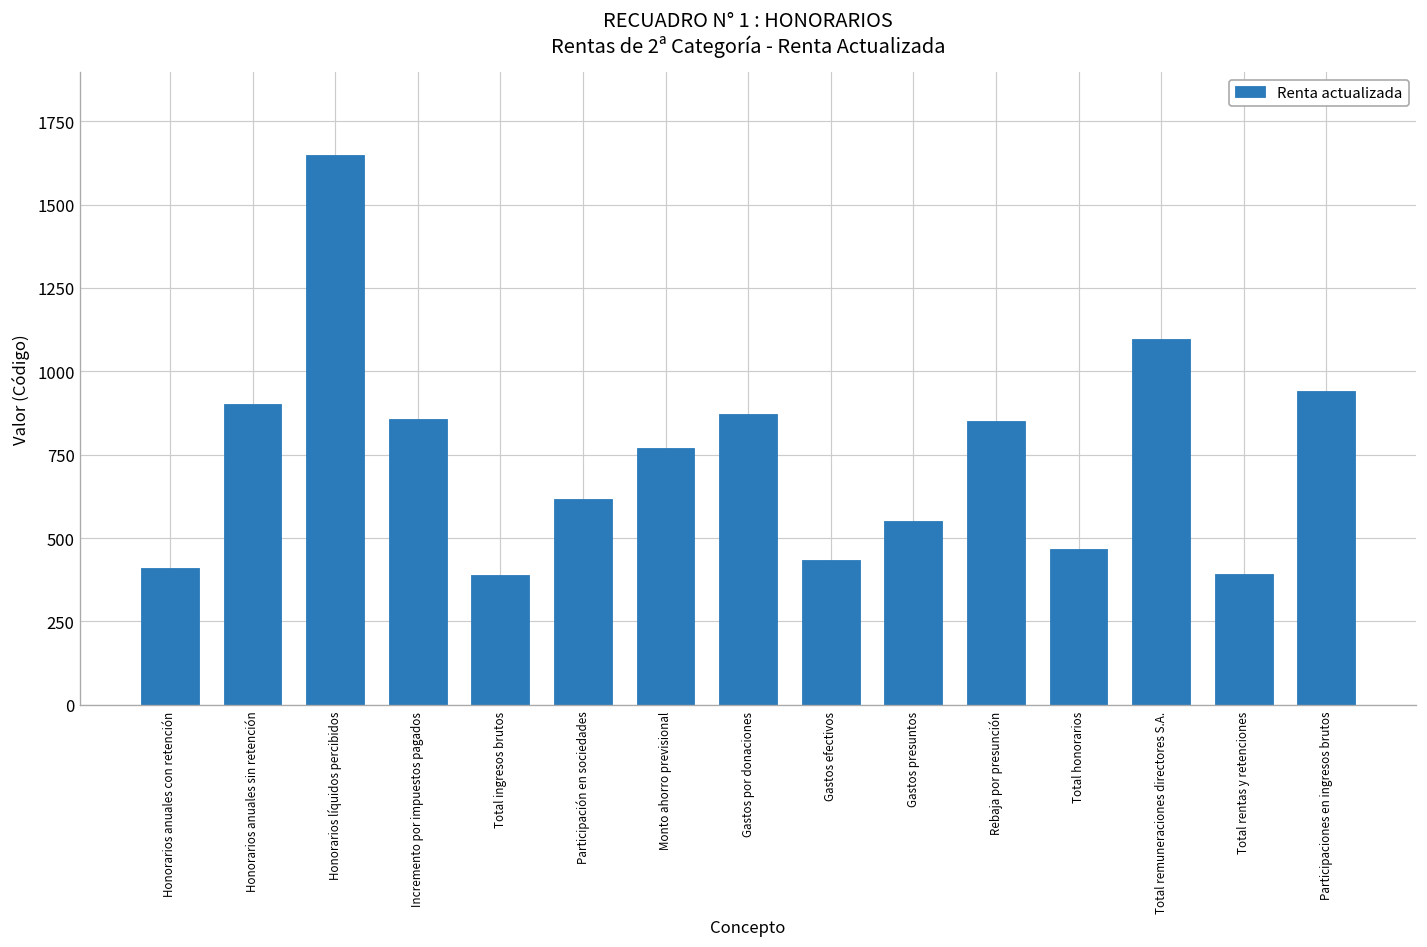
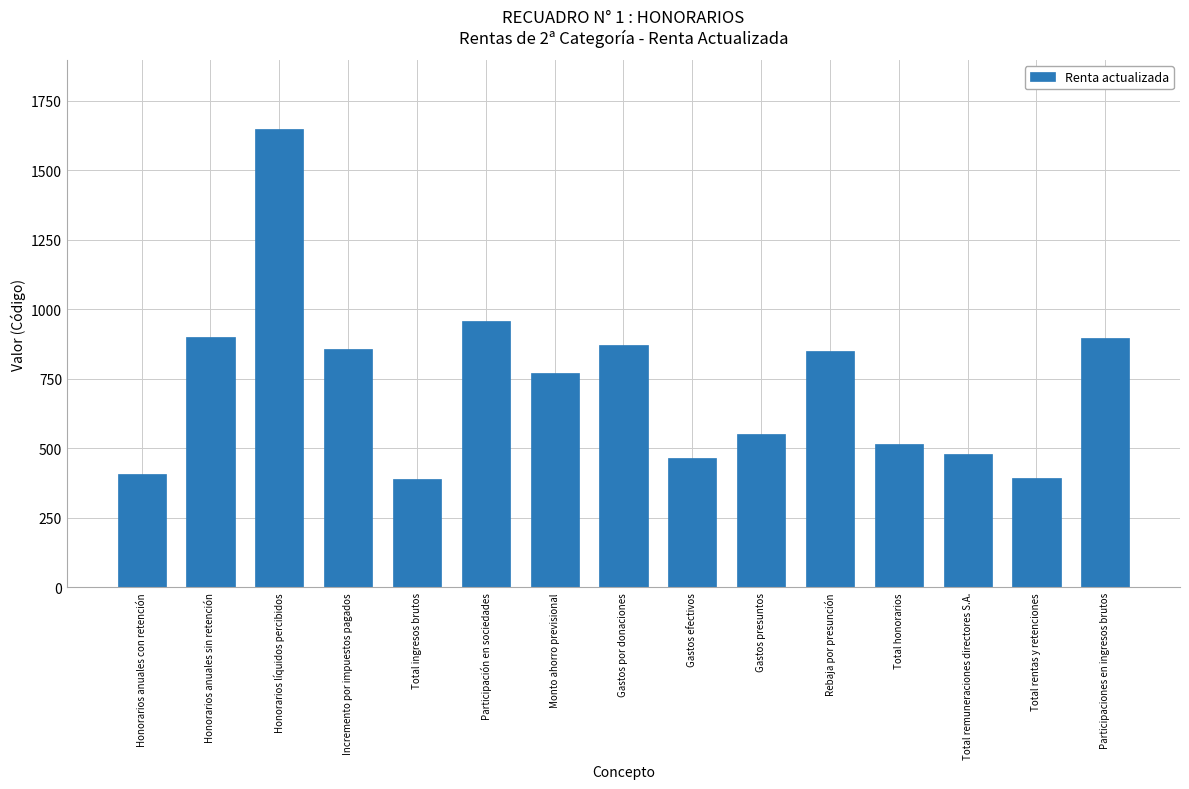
  {
    "Honorarios anuales con retención": 410,
    "Honorarios anuales sin retención": 900,
    "Honorarios líquidos percibidos": 1650,
    "Incremento por impuestos pagados": 860,
    "Total ingresos brutos": 390,
-   "Participación en sociedades": 620,
+   "Participación en sociedades": 960,
    "Monto ahorro previsional": 770,
    "Gastos por donaciones": 870,
-   "Gastos efectivos": 430,
+   "Gastos efectivos": 470,
    "Gastos presuntos": 550,
    "Rebaja por presunción": 850,
-   "Total honorarios": 470,
-   "Total remuneraciones directores S.A.": 1100,
+   "Total honorarios": 520,
+   "Total remuneraciones directores S.A.": 480,
    "Total rentas y retenciones": 390,
-   "Participaciones en ingresos brutos": 940
+   "Participaciones en ingresos brutos": 900
  }
